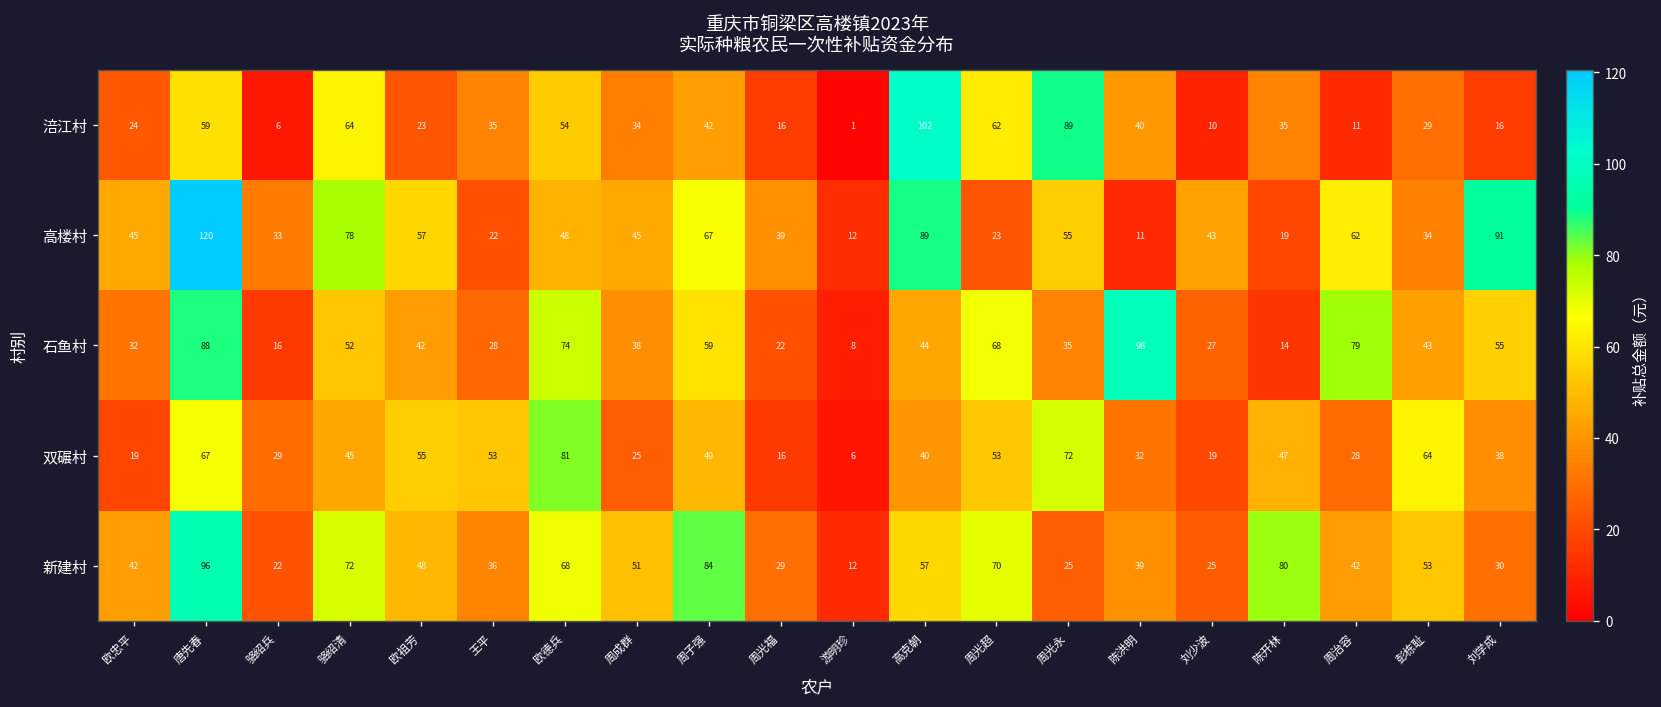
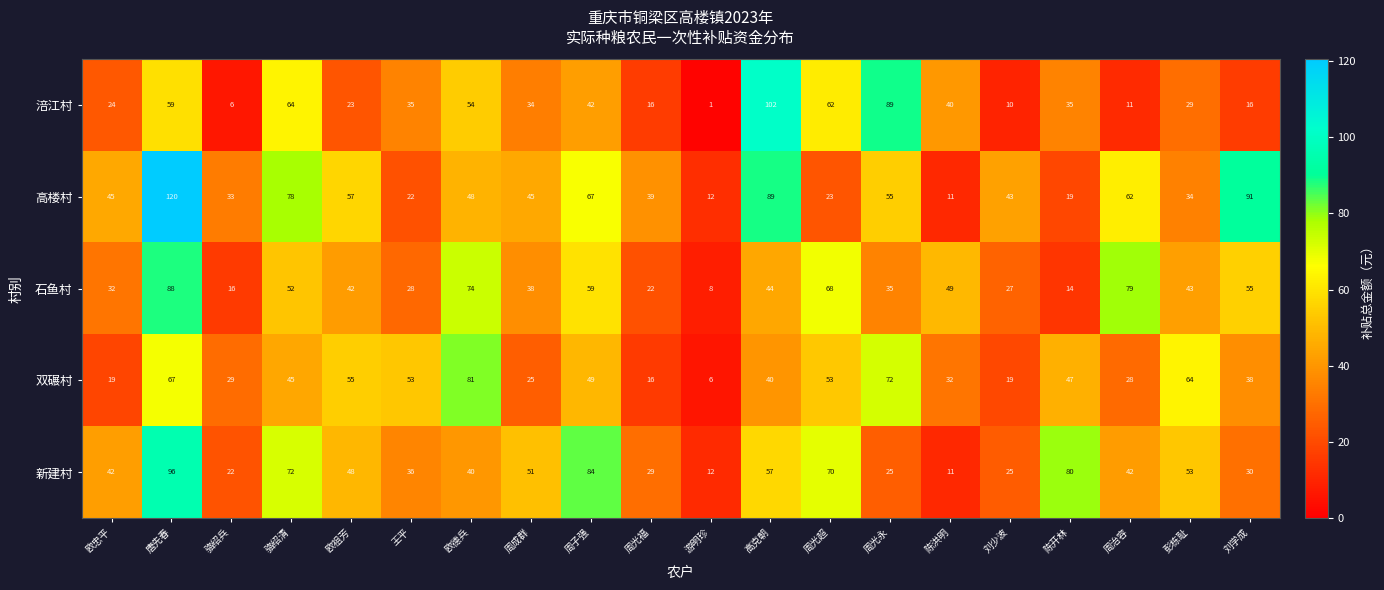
  {
    "涪江村": {
      "欧忠平": 24,
      "唐先春": 59,
      "骆绍兵": 6,
      "骆绍清": 64,
      "欧祖芳": 23,
      "王平": 35,
      "欧德兵": 54,
      "周成群": 34,
      "周子强": 42,
      "周光福": 16,
      "游明珍": 1,
      "高克朝": 102,
      "周光超": 62,
      "周光永": 89,
      "陈洪明": 40,
      "刘少波": 10,
      "陈开林": 35,
      "周治容": 11,
      "彭栋耻": 29,
      "刘学成": 16
    },
    "高楼村": {
      "欧忠平": 45,
      "唐先春": 120,
      "骆绍兵": 33,
      "骆绍清": 78,
      "欧祖芳": 57,
      "王平": 22,
      "欧德兵": 48,
      "周成群": 45,
      "周子强": 67,
      "周光福": 39,
      "游明珍": 12,
      "高克朝": 89,
      "周光超": 23,
      "周光永": 55,
      "陈洪明": 11,
      "刘少波": 43,
      "陈开林": 19,
      "周治容": 62,
      "彭栋耻": 34,
      "刘学成": 91
    },
    "石鱼村": {
      "欧忠平": 32,
      "唐先春": 88,
      "骆绍兵": 16,
      "骆绍清": 52,
      "欧祖芳": 42,
      "王平": 28,
      "欧德兵": 74,
      "周成群": 38,
      "周子强": 59,
      "周光福": 22,
      "游明珍": 8,
      "高克朝": 44,
      "周光超": 68,
      "周光永": 35,
-     "陈洪明": 98,
+     "陈洪明": 49,
      "刘少波": 27,
      "陈开林": 14,
      "周治容": 79,
      "彭栋耻": 43,
      "刘学成": 55
    },
    "双碾村": {
      "欧忠平": 19,
      "唐先春": 67,
      "骆绍兵": 29,
      "骆绍清": 45,
      "欧祖芳": 55,
      "王平": 53,
      "欧德兵": 81,
      "周成群": 25,
      "周子强": 49,
      "周光福": 16,
      "游明珍": 6,
      "高克朝": 40,
      "周光超": 53,
      "周光永": 72,
      "陈洪明": 32,
      "刘少波": 19,
      "陈开林": 47,
      "周治容": 28,
      "彭栋耻": 64,
      "刘学成": 38
    },
    "新建村": {
      "欧忠平": 42,
      "唐先春": 96,
      "骆绍兵": 22,
      "骆绍清": 72,
      "欧祖芳": 48,
      "王平": 36,
-     "欧德兵": 68,
+     "欧德兵": 40,
      "周成群": 51,
      "周子强": 84,
      "周光福": 29,
      "游明珍": 12,
      "高克朝": 57,
      "周光超": 70,
      "周光永": 25,
-     "陈洪明": 39,
+     "陈洪明": 11,
      "刘少波": 25,
      "陈开林": 80,
      "周治容": 42,
      "彭栋耻": 53,
      "刘学成": 30
    }
  }
